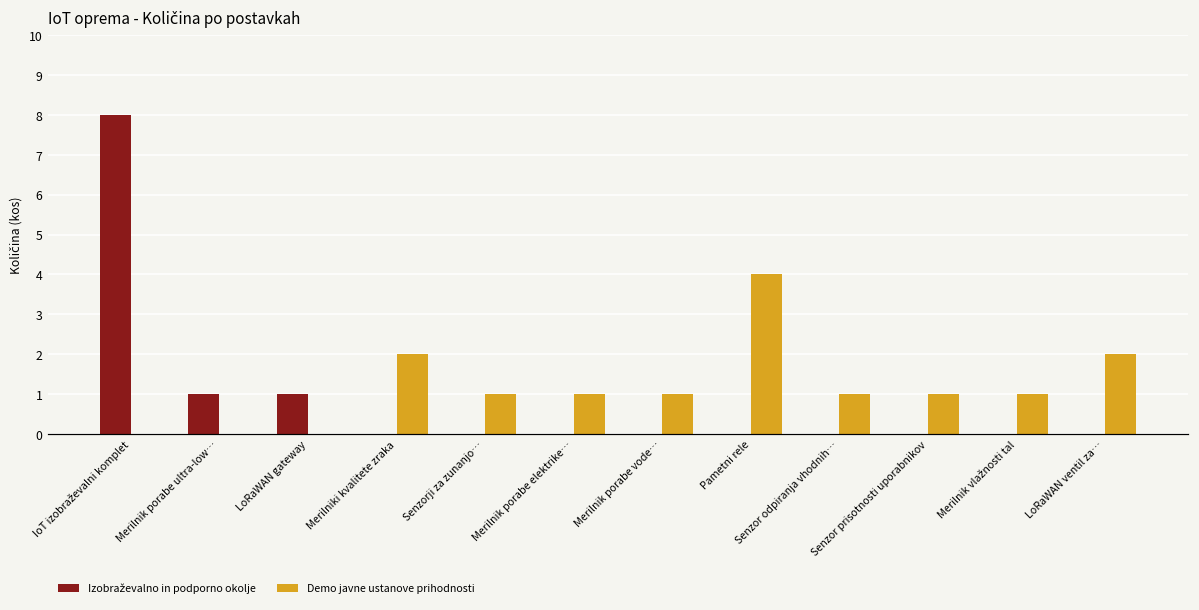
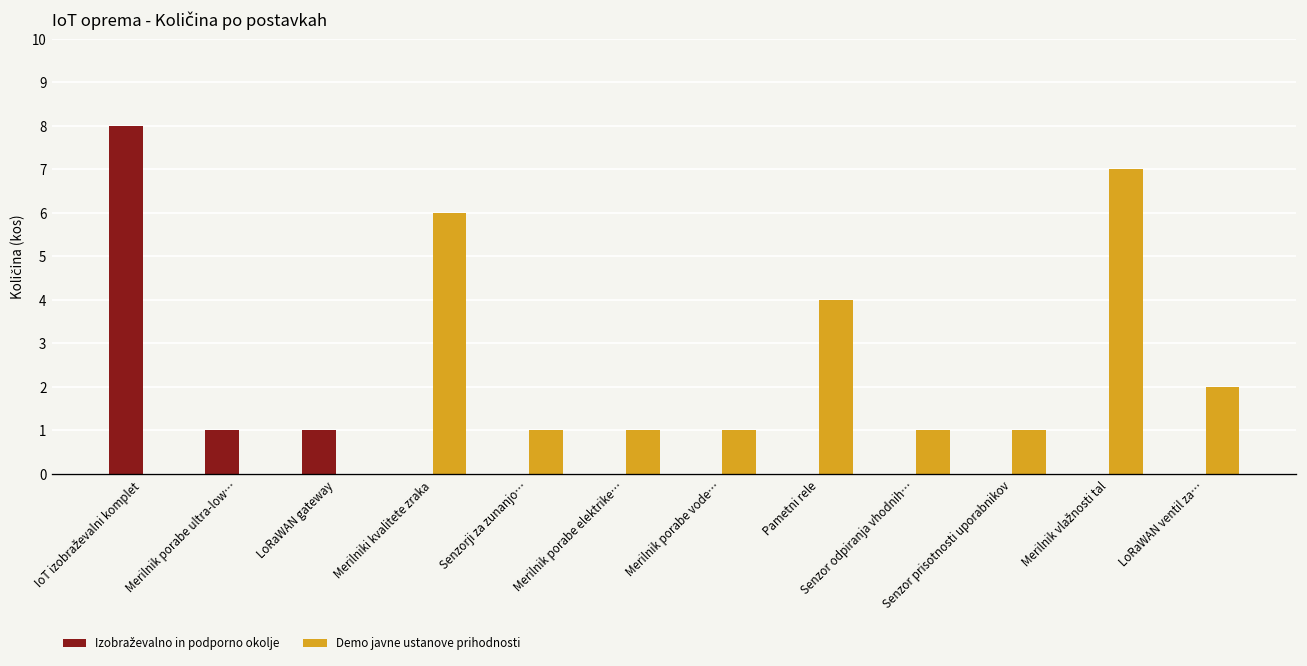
  {
    "Izobraževalno in podporno okolje": {
      "IoT izobraževalni komplet": 8,
      "Merilnik porabe ultra-low…": 1,
      "LoRaWAN gateway": 1,
      "Merilniki kvalitete zraka": 0,
      "Senzorji za zunanjo…": 0,
      "Merilnik porabe elektrike…": 0,
      "Merilnik porabe vode…": 0,
      "Pametni rele": 0,
      "Senzor odpiranja vhodnih…": 0,
      "Senzor prisotnosti uporabnikov": 0,
      "Merilnik vlažnosti tal": 0,
      "LoRaWAN ventil za…": 0
    },
    "Demo javne ustanove prihodnosti": {
      "IoT izobraževalni komplet": 0,
      "Merilnik porabe ultra-low…": 0,
      "LoRaWAN gateway": 0,
-     "Merilniki kvalitete zraka": 2,
+     "Merilniki kvalitete zraka": 6,
      "Senzorji za zunanjo…": 1,
      "Merilnik porabe elektrike…": 1,
      "Merilnik porabe vode…": 1,
      "Pametni rele": 4,
      "Senzor odpiranja vhodnih…": 1,
      "Senzor prisotnosti uporabnikov": 1,
-     "Merilnik vlažnosti tal": 1,
+     "Merilnik vlažnosti tal": 7,
      "LoRaWAN ventil za…": 2
    }
  }
